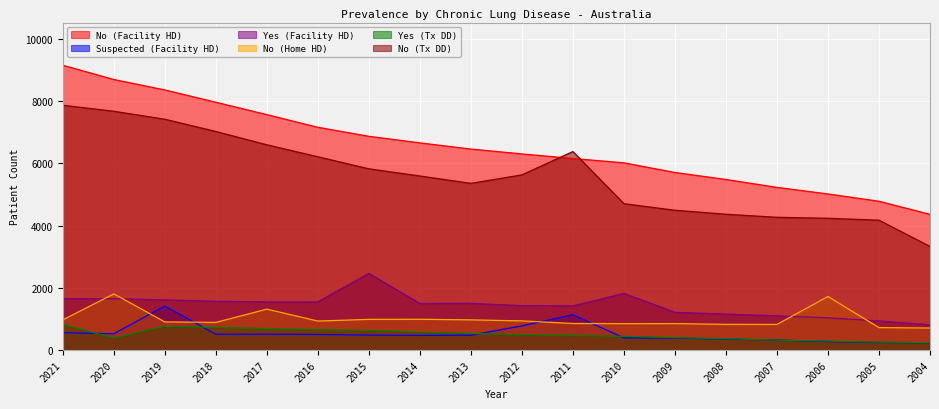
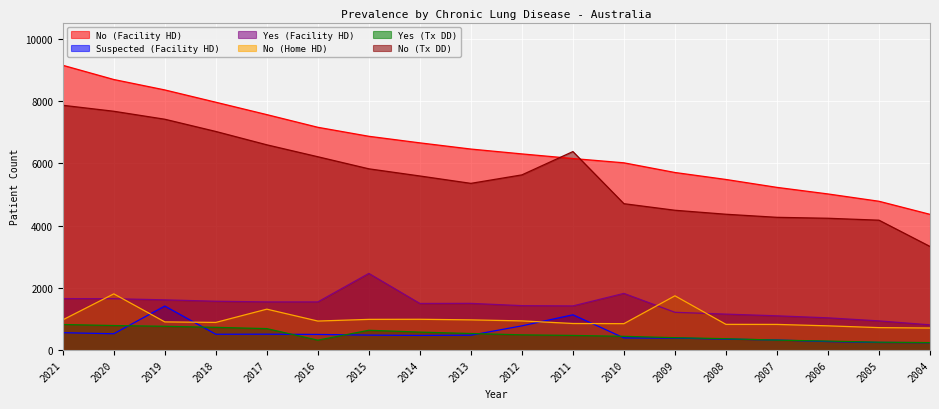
  {
    "No (Facility HD)": {
      "2021": 9100,
      "2020": 8700,
      "2019": 8400,
      "2018": 8000,
      "2017": 7600,
      "2016": 7200,
      "2015": 6900,
      "2014": 6700,
      "2013": 6500,
      "2012": 6300,
      "2011": 6200,
      "2010": 6000,
      "2009": 5700,
      "2008": 5500,
      "2007": 5200,
      "2006": 5000,
      "2005": 4800,
      "2004": 4400
    },
    "Suspected (Facility HD)": {
      "2021": 600,
      "2020": 500,
      "2019": 1400,
      "2018": 500,
      "2017": 500,
      "2016": 500,
      "2015": 500,
      "2014": 500,
      "2012": 800,
      "2011": 1100
    },
    "Yes (Facility HD)": {
      "2021": 1700,
      "2020": 1600,
      "2019": 1600,
      "2018": 1600,
      "2017": 1500,
      "2016": 1500,
      "2015": 2500,
      "2014": 1500,
      "2013": 1500,
      "2012": 1400,
      "2011": 1400,
      "2010": 1800,
      "2009": 1200,
      "2008": 1200,
      "2007": 1100,
      "2006": 1000,
      "2005": 900,
      "2004": 800
    },
    "No (Home HD)": {
      "2021": 1000,
      "2020": 1800,
      "2019": 900,
      "2018": 900,
      "2017": 1300,
      "2016": 900,
      "2015": 1000,
      "2014": 1000,
      "2013": 1000,
      "2012": 900,
      "2011": 900,
      "2010": 800,
-     "2009": 800,
+     "2009": 1700,
      "2008": 800,
      "2007": 800,
-     "2006": 1700,
+     "2006": 800,
      "2005": 700,
      "2004": 700
    },
    "Yes (Tx DD)": {
      "2021": 800,
-     "2020": 400,
+     "2020": 800,
      "2019": 800,
      "2018": 700,
      "2017": 700,
-     "2016": 700,
+     "2016": 300,
      "2015": 600,
      "2014": 600,
      "2012": 500,
      "2011": 500
    },
    "No (Tx DD)": {
      "2021": 7900,
      "2020": 7700,
      "2019": 7400,
      "2018": 7000,
      "2017": 6600,
      "2016": 6200,
      "2015": 5800,
      "2014": 5600,
      "2013": 5400,
      "2012": 5600,
      "2011": 6400,
      "2010": 4700,
      "2009": 4500,
      "2008": 4400,
      "2007": 4300,
      "2006": 4200,
      "2005": 4200,
      "2004": 3300
    }
  }
